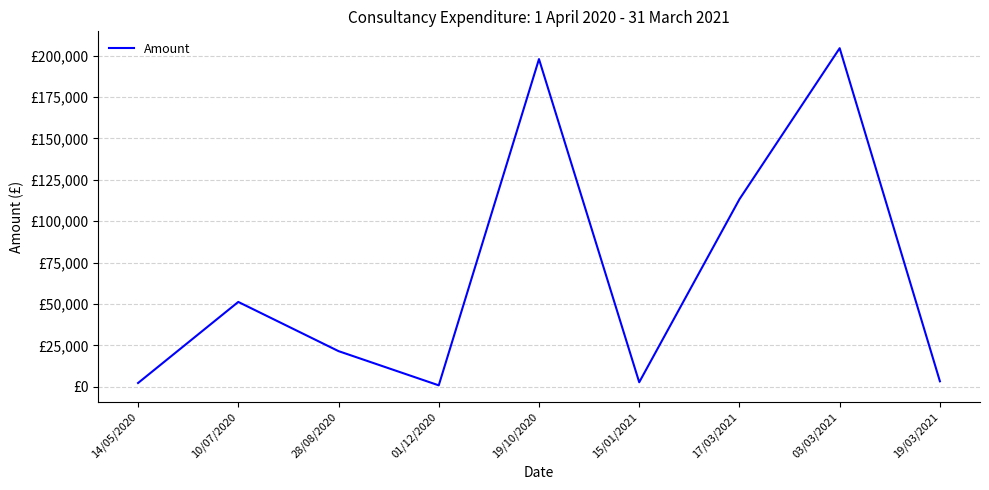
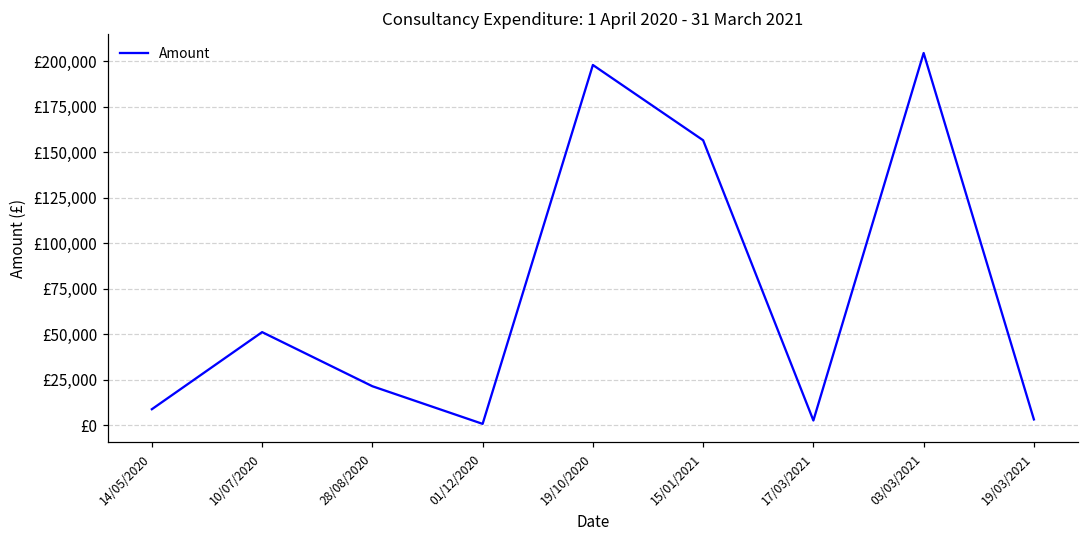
  {
-   "14/05/2020": "£2,000",
+   "14/05/2020": "£9,000",
    "10/07/2020": "£51,000",
    "28/08/2020": "£22,000",
    "01/12/2020": "£1,000",
    "19/10/2020": "£198,000",
-   "15/01/2021": "£3,000",
-   "17/03/2021": "£113,000",
+   "15/01/2021": "£157,000",
+   "17/03/2021": "£3,000",
    "03/03/2021": "£205,000",
    "19/03/2021": "£3,000"
  }
